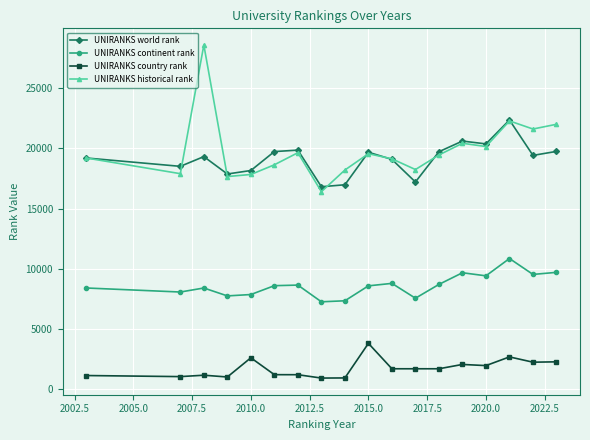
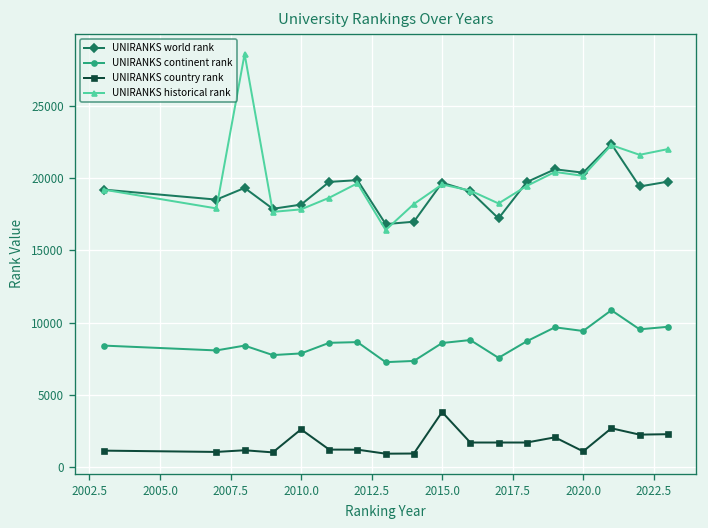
  {
    "UNIRANKS country rank": {
      "2010.0": 2600,
      "2015.0": 3800,
-     "2020.0": 2000
+     "2020.0": 1100
    },
    "UNIRANKS historical rank": {
      "2010.0": 17800,
      "2020.0": 20200
    }
  }
